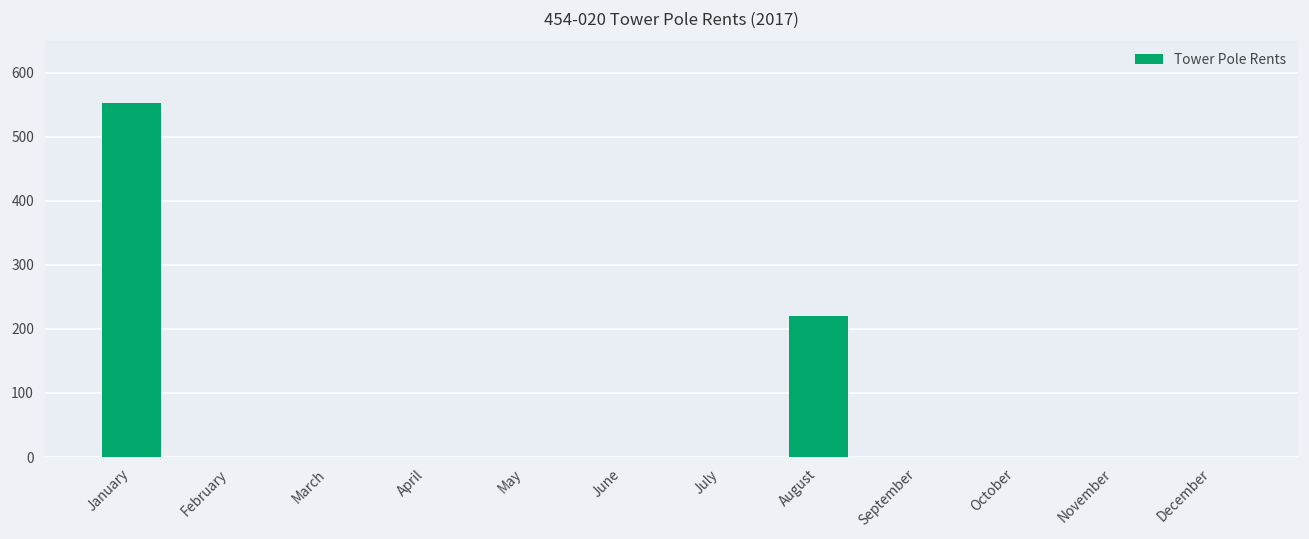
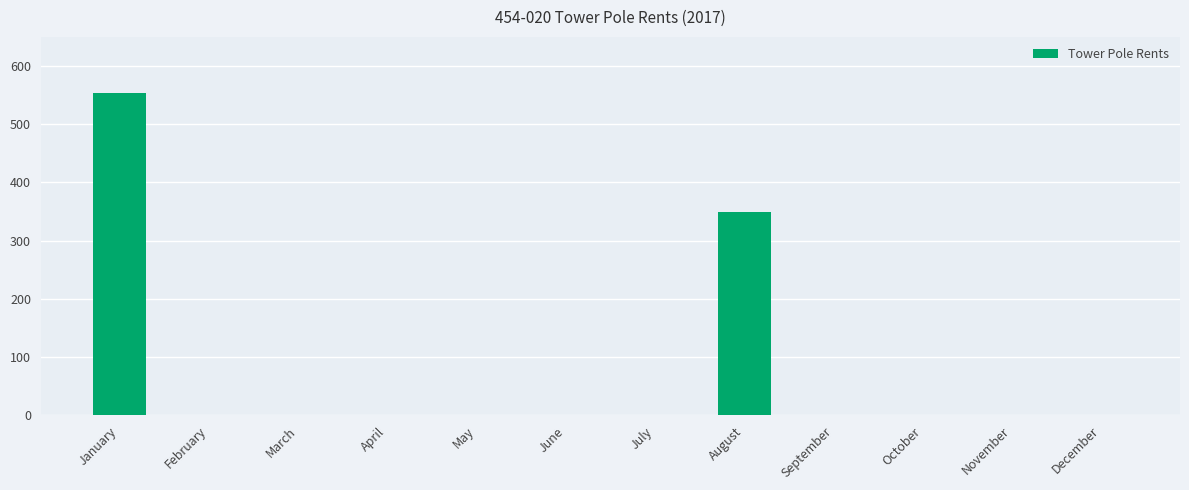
  {
    "January": 550,
    "February": 0,
    "March": 0,
    "April": 0,
    "May": 0,
    "June": 0,
    "July": 0,
-   "August": 220,
+   "August": 350,
    "September": 0,
    "October": 0,
    "November": 0,
    "December": 0
  }
